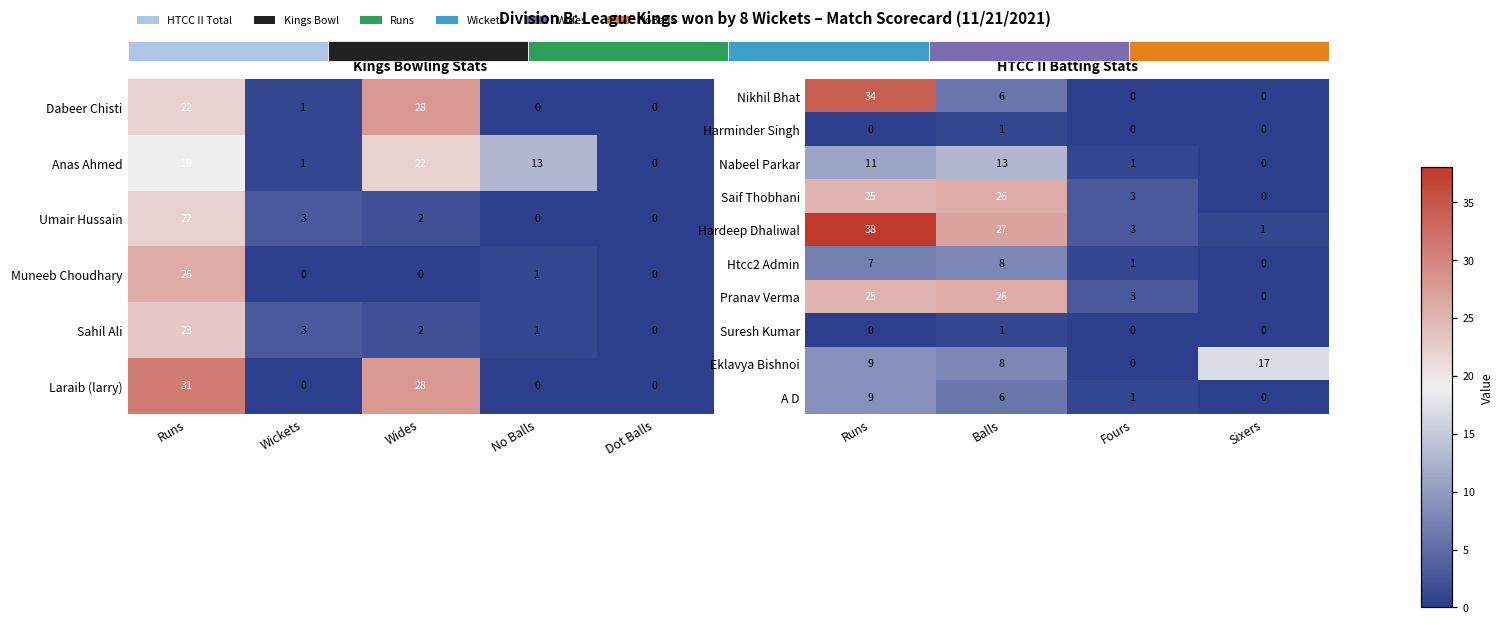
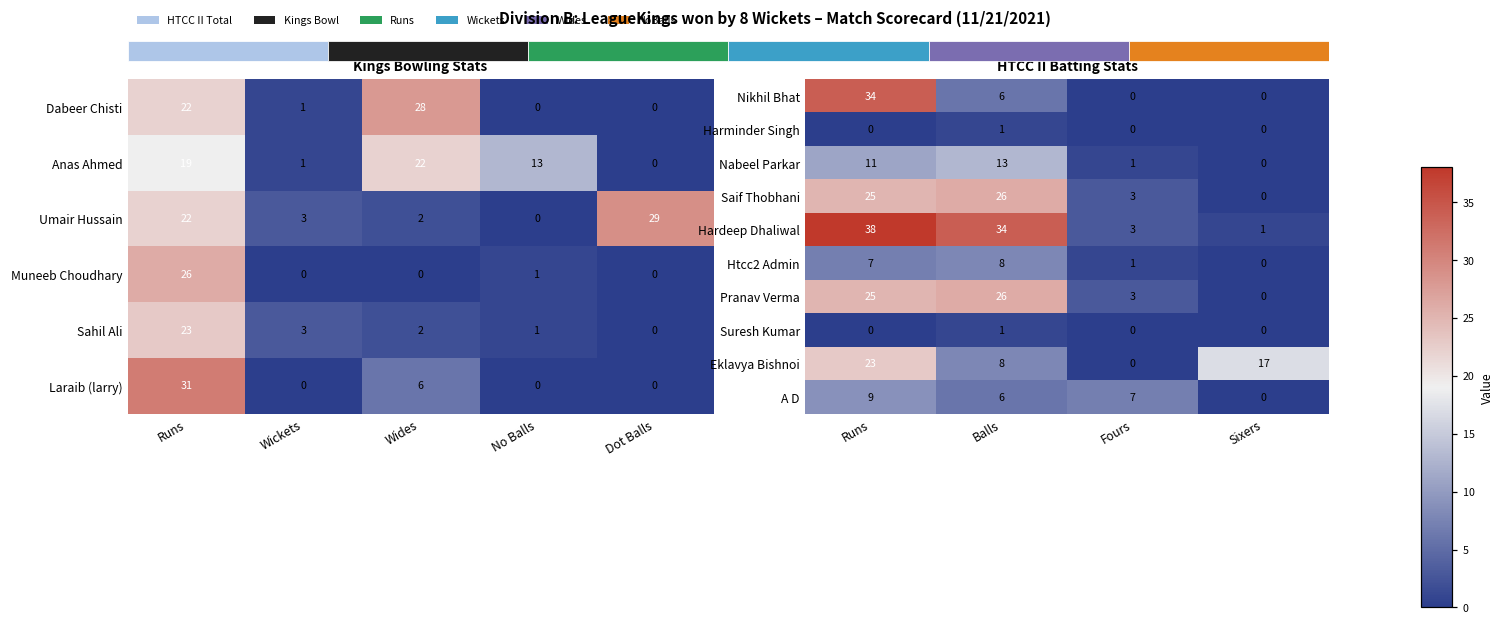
  {
    "Kings Bowling Stats": {
      "Dabeer Chisti": {
        "Wickets": 1,
        "Wides": 28,
        "No Balls": 0,
        "Dot Balls": 0
      },
      "Anas Ahmed": {
        "Wickets": 1,
        "No Balls": 13,
        "Dot Balls": 0
      },
      "Umair Hussain": {
        "Wickets": 3,
        "Wides": 2,
        "No Balls": 0,
-       "Dot Balls": 0
+       "Dot Balls": 29
      },
      "Muneeb Choudhary": {
        "Runs": 26,
        "Wickets": 0,
        "Wides": 0,
        "No Balls": 1,
        "Dot Balls": 0
      },
      "Sahil Ali": {
        "Runs": 23,
        "Wickets": 3,
        "Wides": 2,
        "No Balls": 1,
        "Dot Balls": 0
      },
      "Laraib (larry)": {
        "Runs": 31,
        "Wickets": 0,
-       "Wides": 28,
+       "Wides": 6,
        "No Balls": 0,
        "Dot Balls": 0
      }
    },
    "HTCC II Batting Stats": {
      "Nikhil Bhat": {
        "Runs": 34,
        "Balls": 6,
        "Fours": 0,
        "Sixers": 0
      },
      "Harminder Singh": {
        "Runs": 0,
        "Balls": 1,
        "Fours": 0,
        "Sixers": 0
      },
      "Nabeel Parkar": {
        "Runs": 11,
        "Balls": 13,
        "Fours": 1,
        "Sixers": 0
      },
      "Saif Thobhani": {
        "Runs": 25,
        "Balls": 26,
        "Fours": 3,
        "Sixers": 0
      },
      "Hardeep Dhaliwal": {
        "Runs": 38,
-       "Balls": 27,
+       "Balls": 34,
        "Fours": 3,
        "Sixers": 1
      },
      "Htcc2 Admin": {
        "Runs": 7,
        "Balls": 8,
        "Fours": 1,
        "Sixers": 0
      },
      "Pranav Verma": {
        "Runs": 25,
        "Balls": 26,
        "Fours": 3,
        "Sixers": 0
      },
      "Suresh Kumar": {
        "Runs": 0,
        "Balls": 1,
        "Fours": 0,
        "Sixers": 0
      },
      "Eklavya Bishnoi": {
-       "Runs": 9,
+       "Runs": 23,
        "Balls": 8,
        "Fours": 0,
        "Sixers": 17
      },
      "A D": {
        "Runs": 9,
        "Balls": 6,
-       "Fours": 1,
+       "Fours": 7,
        "Sixers": 0
      }
    }
  }
